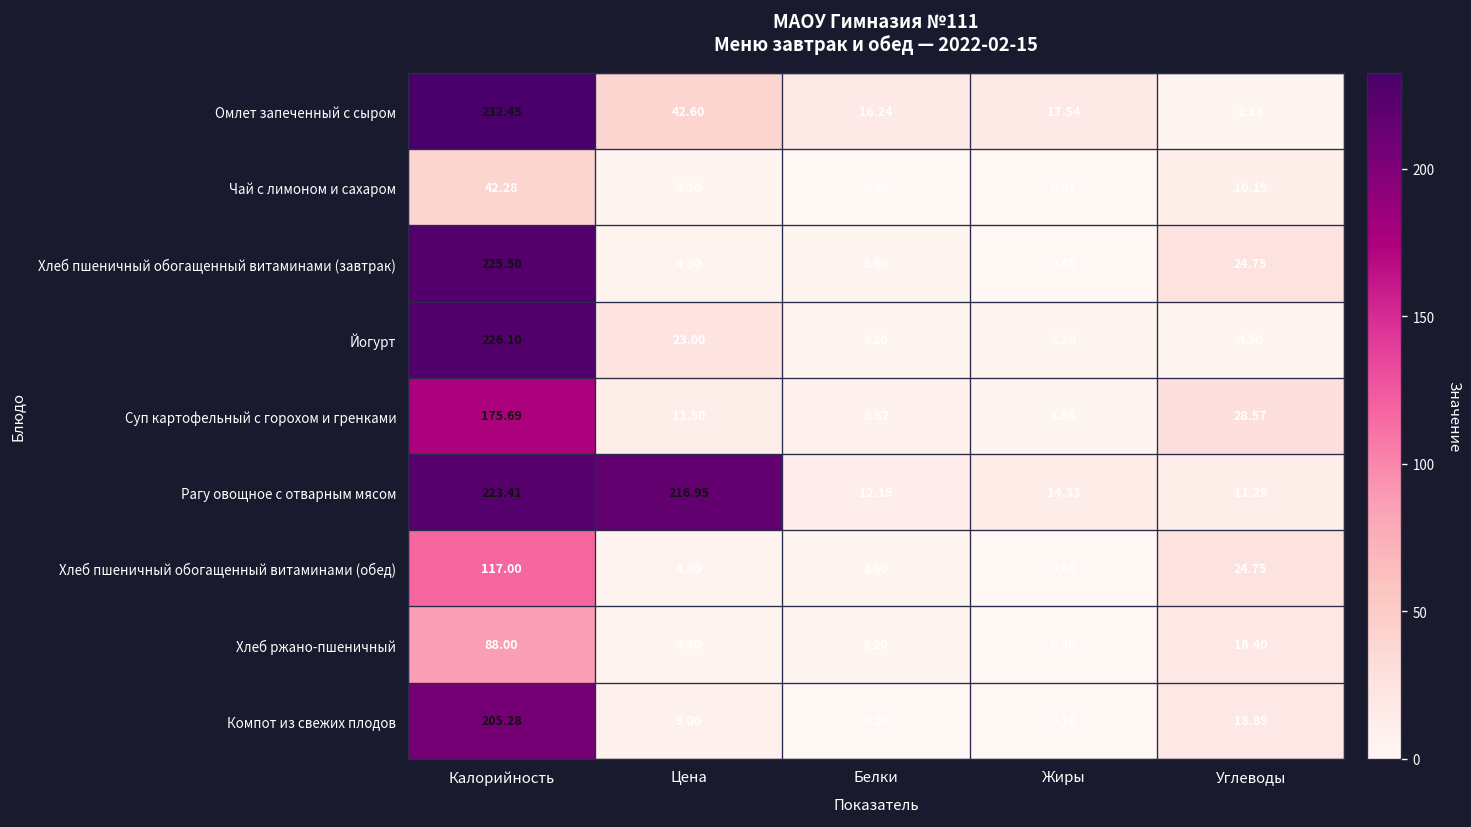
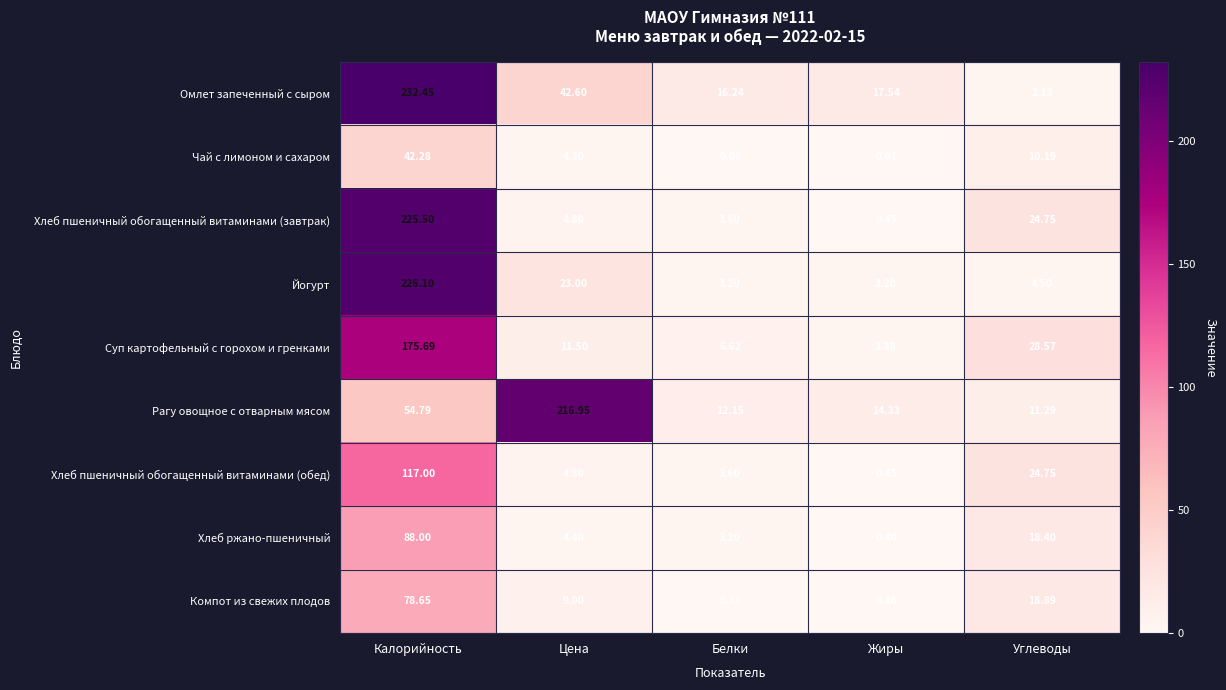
  {
    "Омлет запеченный с сыром": {
      "Калорийность": 232.45
    },
    "Хлеб пшеничный обогащенный витаминами (завтрак)": {
      "Калорийность": 225.50
    },
    "Йогурт": {
      "Калорийность": 226.10
    },
    "Суп картофельный с горохом и гренками": {
      "Калорийность": 175.69
    },
    "Рагу овощное с отварным мясом": {
-     "Калорийность": 223.41,
+     "Калорийность": 54.79,
      "Цена": 216.95
    },
    "Хлеб пшеничный обогащенный витаминами (обед)": {
      "Калорийность": 117.00
    },
    "Хлеб ржано-пшеничный": {
      "Калорийность": 88.00
    },
    "Компот из свежих плодов": {
-     "Калорийность": 205.28
+     "Калорийность": 78.65
    }
  }
